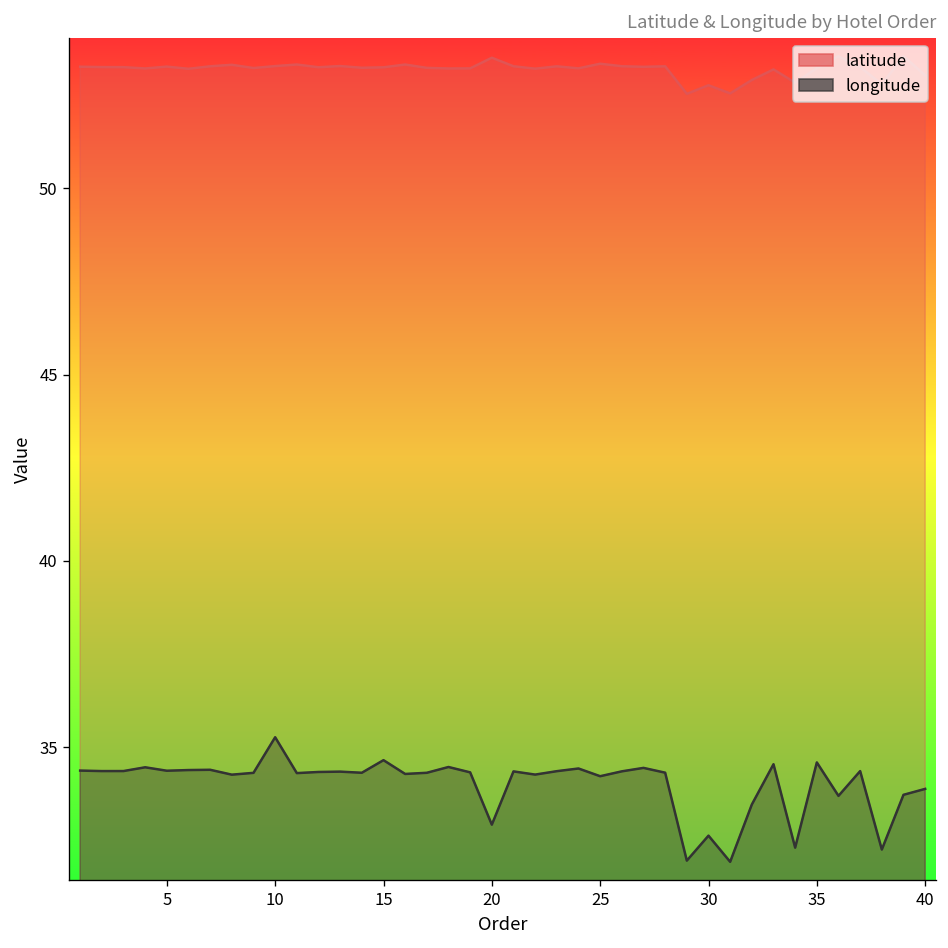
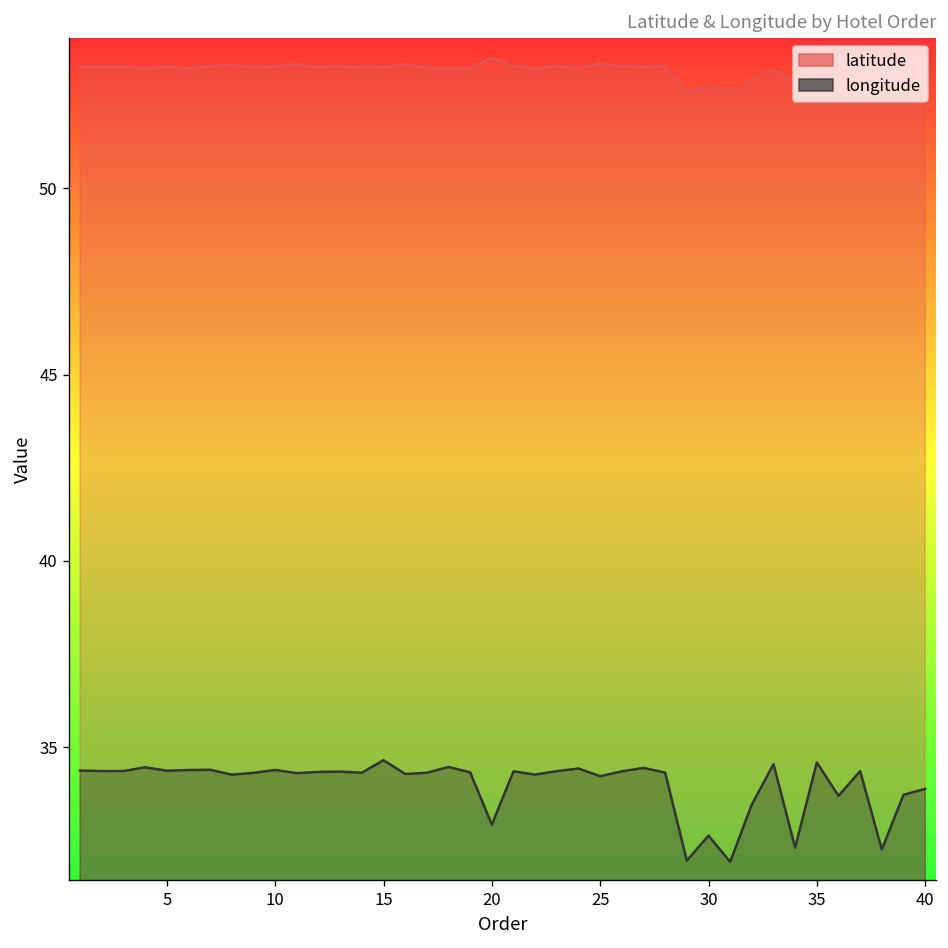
  {
    "latitude": {
      "5": 53.3,
      "10": 53.3,
      "15": 53.2,
      "20": 53.5,
      "25": 53.3,
      "30": 52.8
    },
    "longitude": {
      "5": 34.4,
-     "10": 35.3,
+     "10": 34.4,
      "15": 34.7,
      "20": 32.9,
      "25": 34.2,
      "30": 32.6,
      "35": 34.6,
      "40": 33.9
    }
  }
